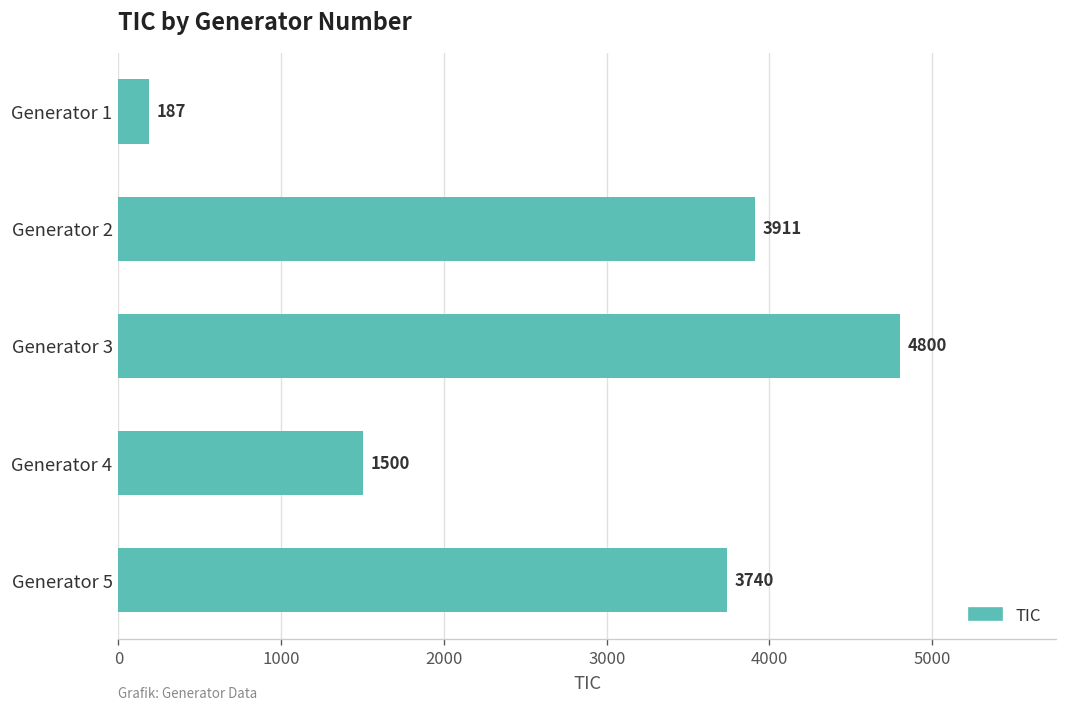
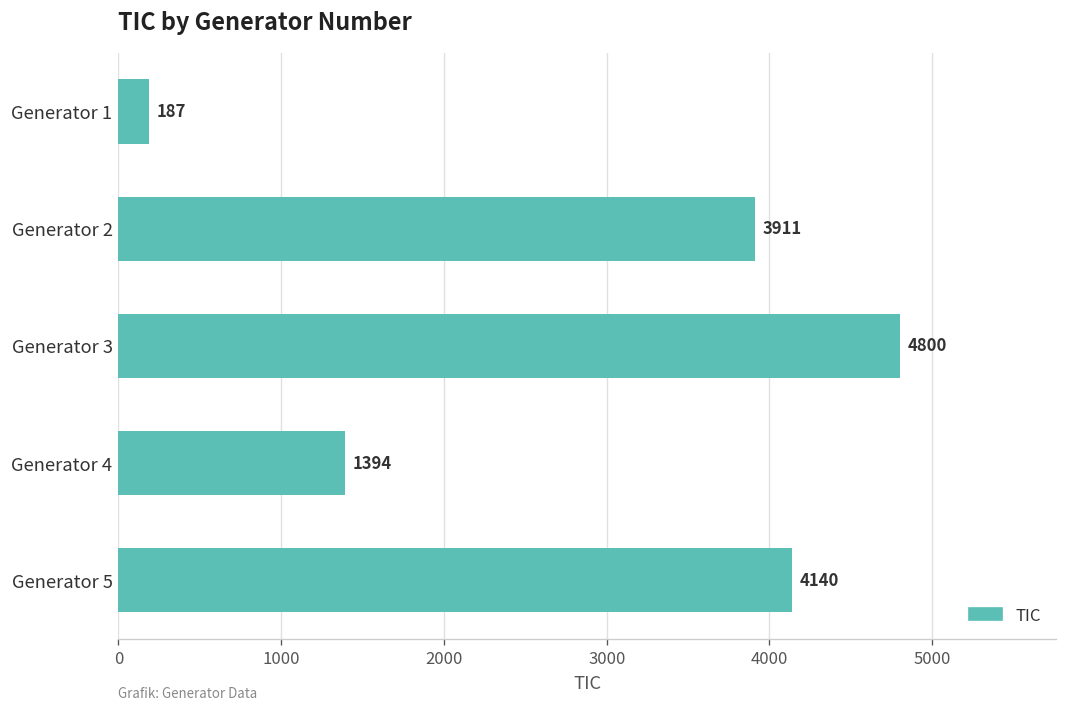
  {
    "Generator 1": 187,
    "Generator 2": 3911,
    "Generator 3": 4800,
-   "Generator 4": 1500,
-   "Generator 5": 3740
+   "Generator 4": 1394,
+   "Generator 5": 4140
  }
